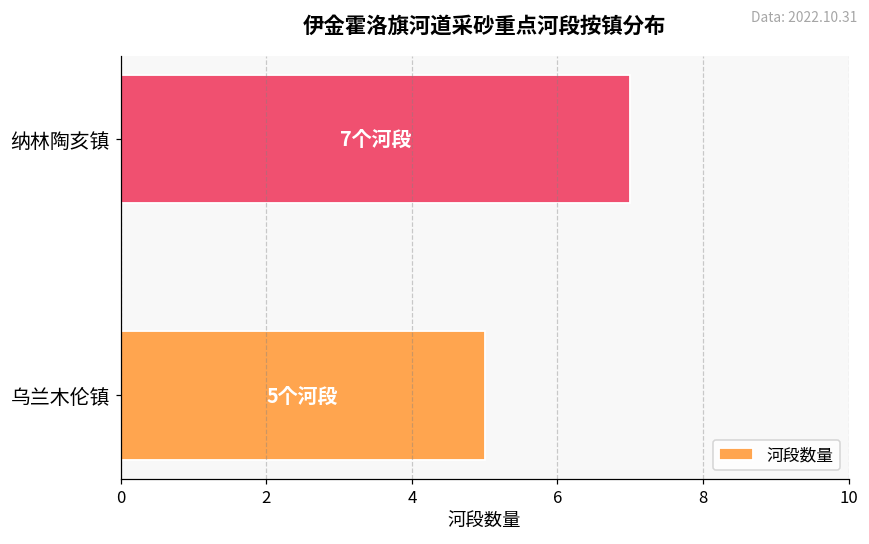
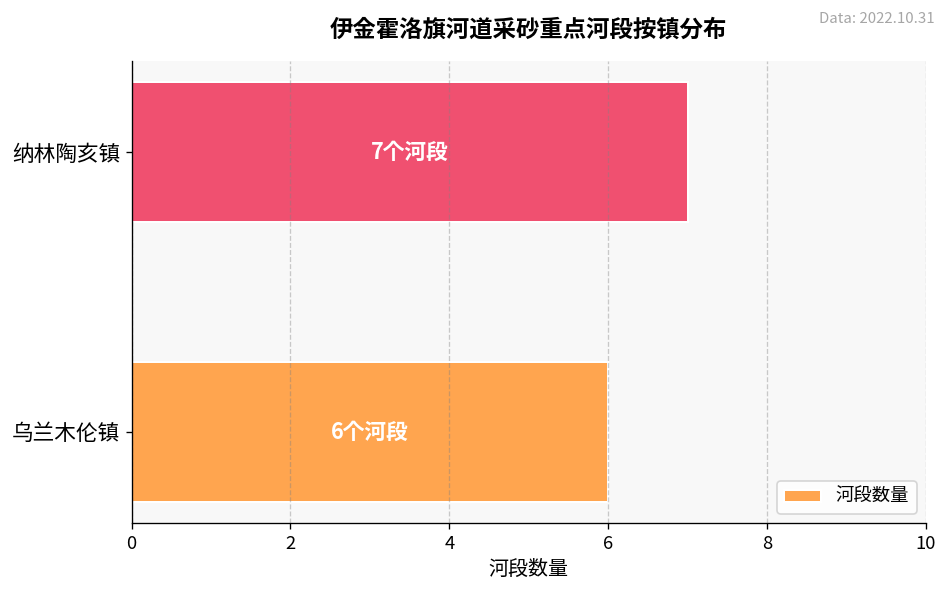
  {
    "纳林陶亥镇": 7,
-   "乌兰木伦镇": 5
+   "乌兰木伦镇": 6
  }
